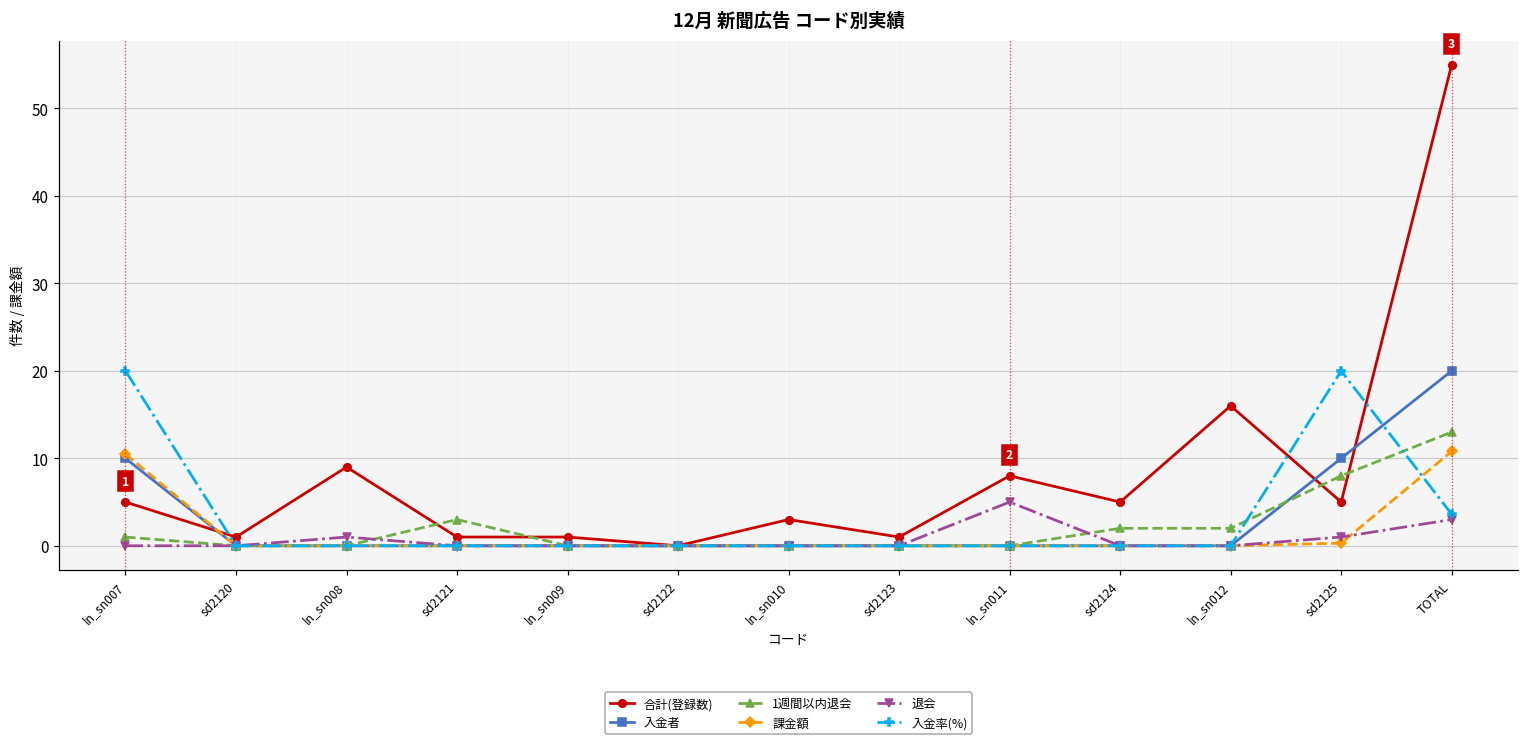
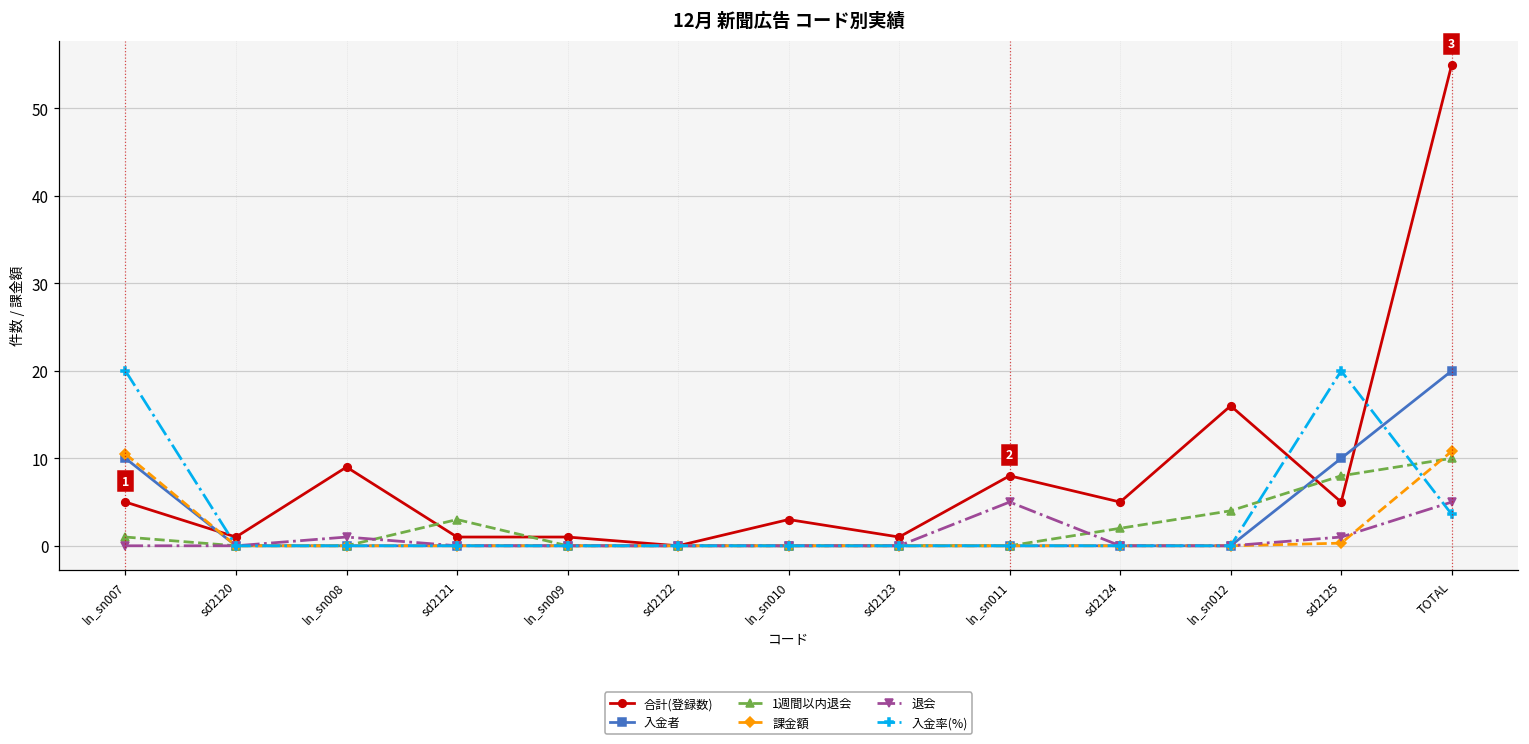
  {
    "合計(登録数)": {
      "sd2120": 1,
      "ln_sn008": 9,
      "sd2121": 1,
      "ln_sn009": 1,
      "ln_sn010": 3,
      "sd2123": 1,
      "sd2124": 5,
      "ln_sn012": 16,
      "sd2125": 5
    },
    "入金者": {
      "ln_sn007": 10,
      "sd2125": 10,
      "TOTAL": 20
    },
    "1週間以内退会": {
      "ln_sn007": 1,
      "sd2121": 3,
      "sd2124": 2,
-     "ln_sn012": 2,
+     "ln_sn012": 4,
      "sd2125": 8,
-     "TOTAL": 13
+     "TOTAL": 10
    },
    "課金額": {
      "ln_sn007": 11,
      "sd2125": 0,
      "TOTAL": 11
    },
    "退会": {
      "ln_sn007": 0,
      "ln_sn008": 1,
      "ln_sn011": 5,
      "sd2125": 1,
-     "TOTAL": 3
+     "TOTAL": 5
    },
    "入金率(%)": {
      "ln_sn007": 20,
      "sd2125": 20,
      "TOTAL": 4
    }
  }
